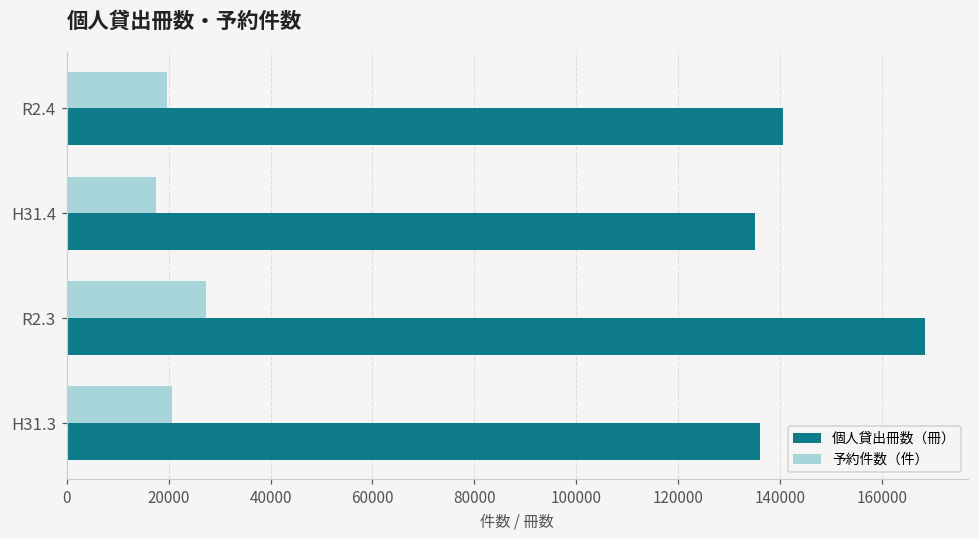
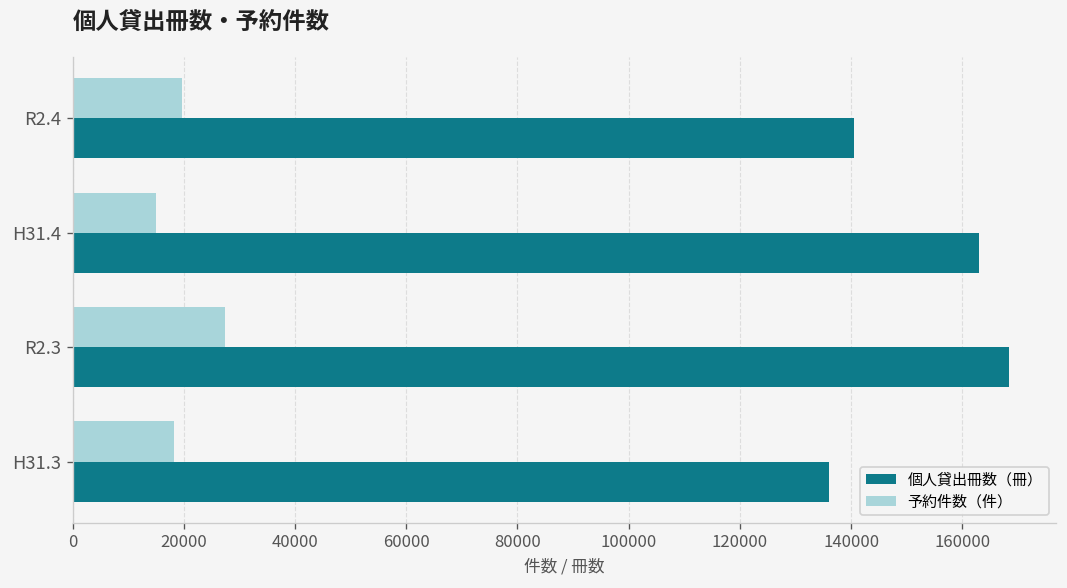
  {
    "個人貸出冊数（冊）": {
      "R2.4": 141000,
-     "H31.4": 135000,
+     "H31.4": 163000,
      "R2.3": 168000,
      "H31.3": 136000
    },
    "予約件数（件）": {
      "R2.4": 20000,
-     "H31.4": 18000,
+     "H31.4": 15000,
      "R2.3": 27000,
-     "H31.3": 21000
+     "H31.3": 18000
    }
  }
